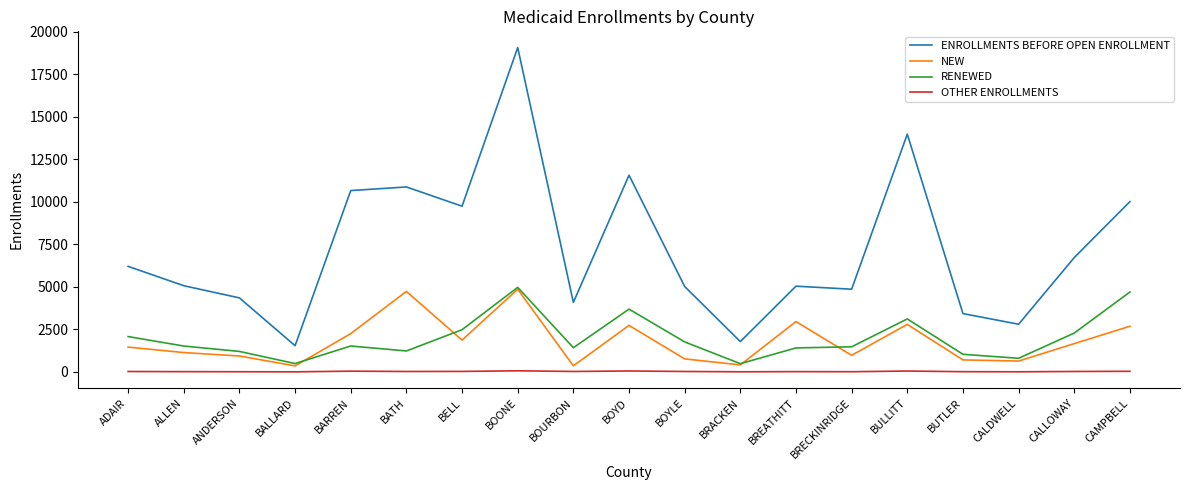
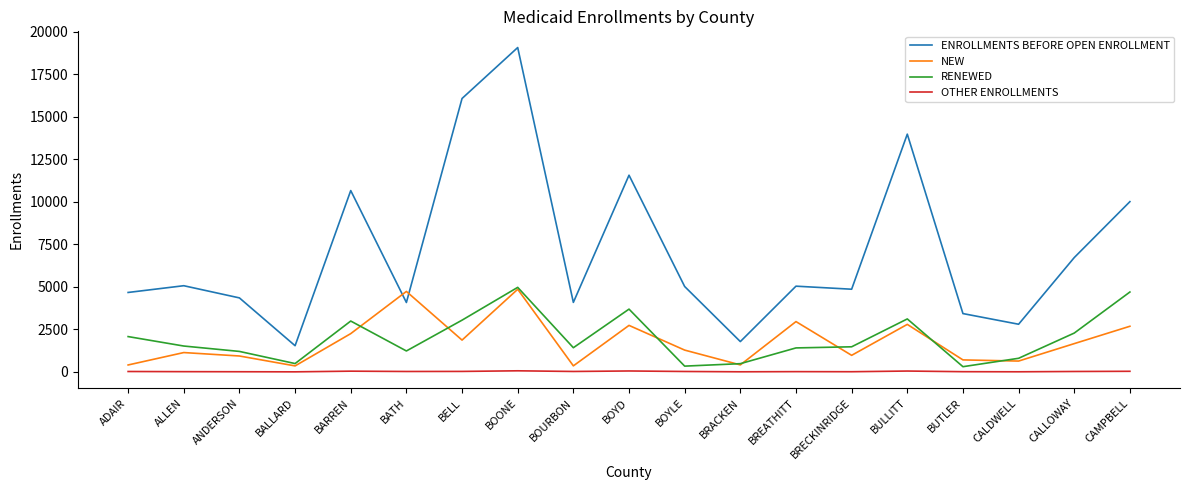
  {
    "ENROLLMENTS BEFORE OPEN ENROLLMENT": {
-     "ADAIR": 6200,
+     "ADAIR": 4700,
      "ALLEN": 5100,
      "ANDERSON": 4400,
      "BALLARD": 1500,
      "BARREN": 10700,
-     "BATH": 10900,
-     "BELL": 9700,
+     "BATH": 4100,
+     "BELL": 16100,
      "BOONE": 19100,
      "BOURBON": 4100,
      "BOYD": 11600,
      "BOYLE": 5000,
      "BRACKEN": 1800,
      "BREATHITT": 5000,
      "BRECKINRIDGE": 4900,
      "BULLITT": 14000,
      "BUTLER": 3400,
      "CALDWELL": 2800,
      "CALLOWAY": 6700,
      "CAMPBELL": 10000
    },
    "NEW": {
-     "ADAIR": 1500,
+     "ADAIR": 400,
      "ALLEN": 1100,
      "ANDERSON": 900,
      "BARREN": 2200,
      "BATH": 4700,
      "BELL": 1900,
      "BOURBON": 400,
      "BOYD": 2700,
-     "BOYLE": 800,
+     "BOYLE": 1300,
      "BREATHITT": 3000,
      "BRECKINRIDGE": 1000,
      "BULLITT": 2800,
      "BUTLER": 700,
      "CALDWELL": 600,
      "CALLOWAY": 1700,
      "CAMPBELL": 2700
    },
    "RENEWED": {
      "ADAIR": 2100,
      "ALLEN": 1500,
      "ANDERSON": 1200,
-     "BARREN": 1500,
+     "BARREN": 3000,
      "BATH": 1200,
-     "BELL": 2500,
+     "BELL": 3000,
      "BOURBON": 1400,
      "BOYD": 3700,
-     "BOYLE": 1800,
+     "BOYLE": 300,
      "BREATHITT": 1400,
      "BRECKINRIDGE": 1500,
      "BULLITT": 3100,
-     "BUTLER": 1000,
+     "BUTLER": 300,
      "CALDWELL": 800,
      "CALLOWAY": 2300,
      "CAMPBELL": 4700
    },
    "OTHER ENROLLMENTS": {
      "ADAIR": 0,
      "ALLEN": 0,
      "ANDERSON": 0,
      "BALLARD": 0,
      "BARREN": 0,
      "BATH": 0,
      "BELL": 0,
      "BOONE": 100,
      "BOURBON": 0,
      "BOYD": 100,
      "BOYLE": 0,
      "BRACKEN": 0,
      "BREATHITT": 0,
      "BRECKINRIDGE": 0,
      "BULLITT": 0,
      "BUTLER": 0,
      "CALDWELL": 0,
      "CALLOWAY": 0,
      "CAMPBELL": 0
    }
  }
